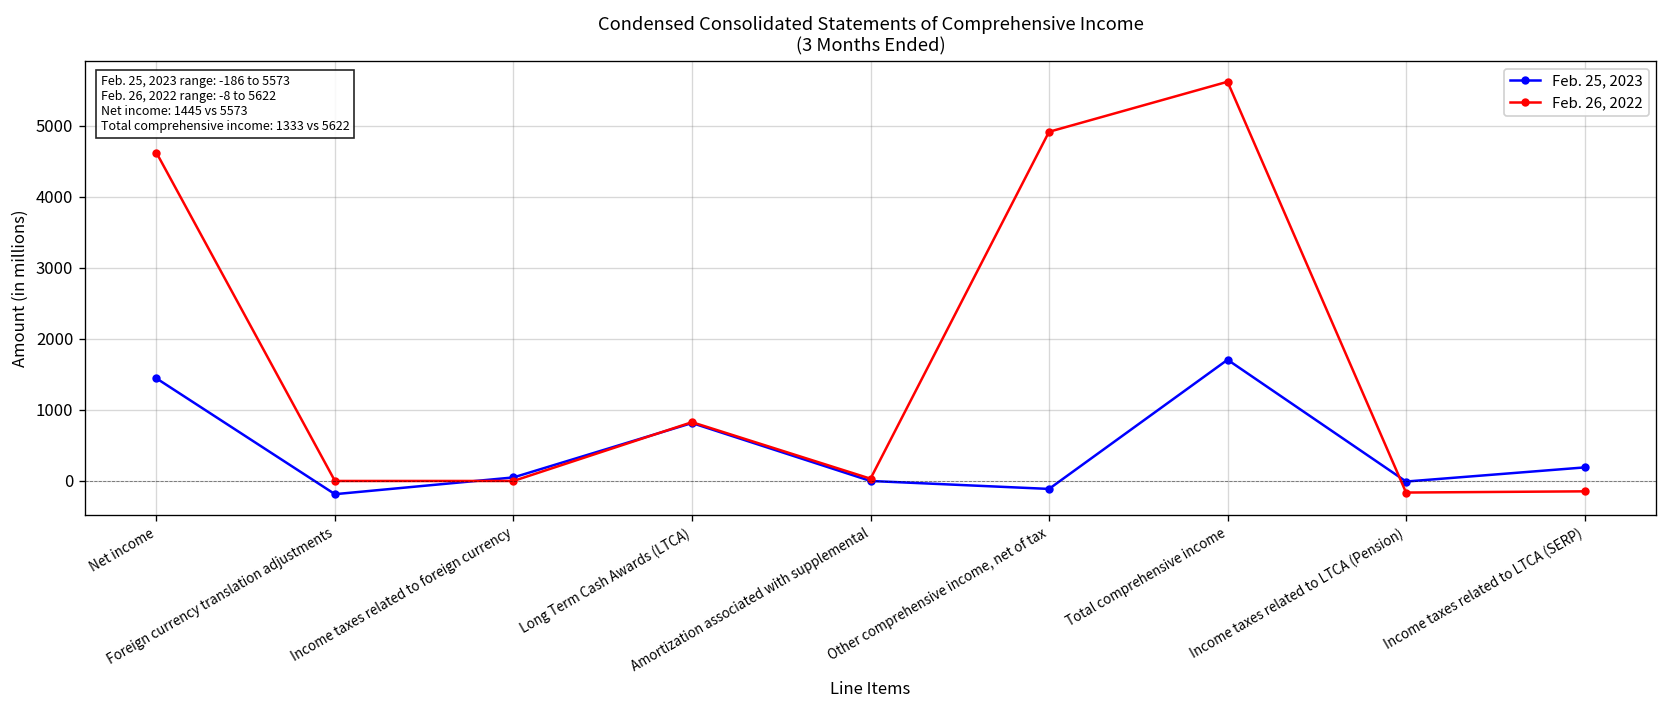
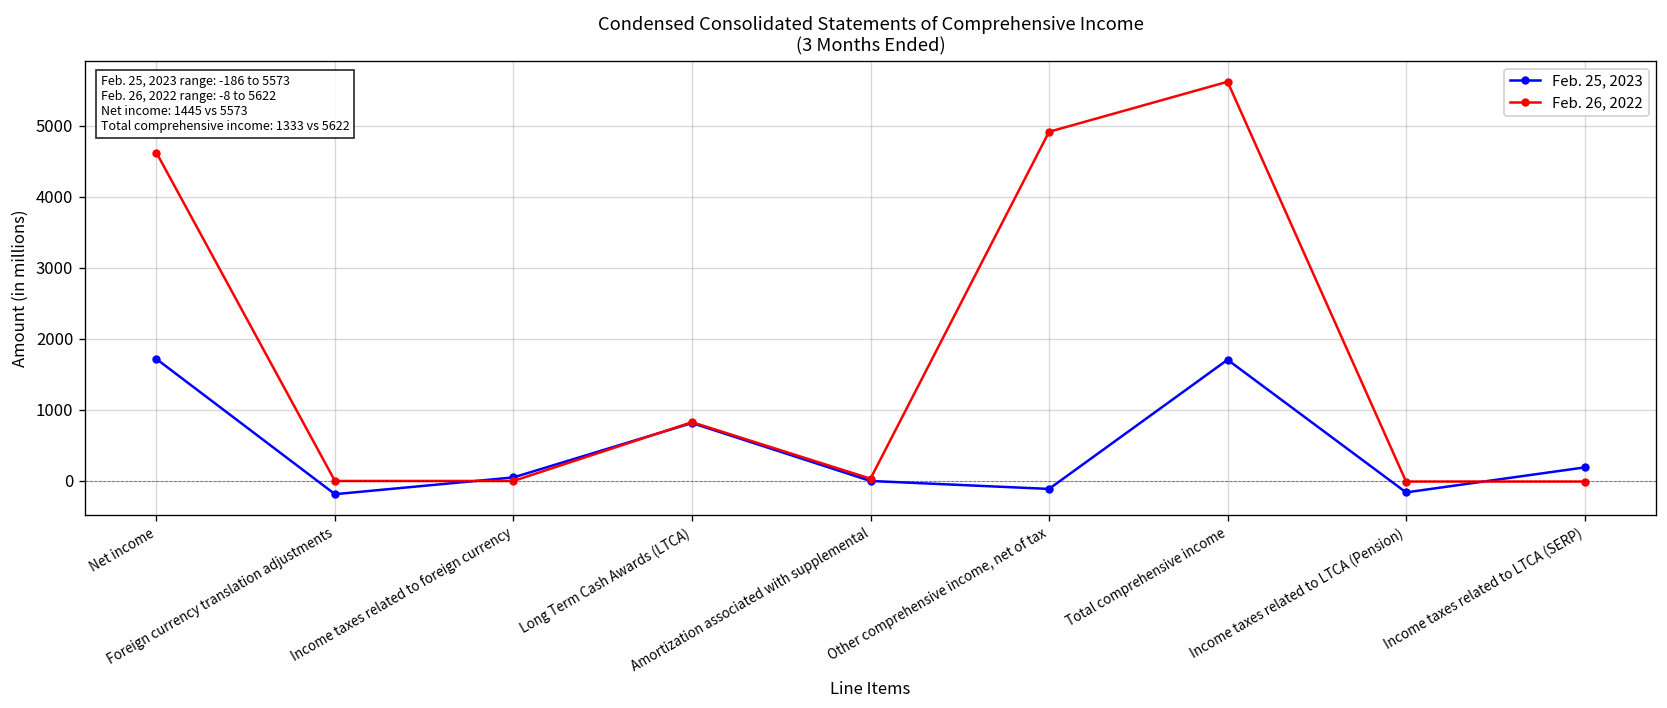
  {
    "Feb. 25, 2023": {
-     "Net income": 1400,
+     "Net income": 1700,
      "Foreign currency translation adjustments": -200,
      "Income taxes related to foreign currency": 100,
      "Other comprehensive income, net of tax": -100,
      "Total comprehensive income": 1700,
-     "Income taxes related to LTCA (Pension)": 0,
+     "Income taxes related to LTCA (Pension)": -200,
      "Income taxes related to LTCA (SERP)": 200
    },
    "Feb. 26, 2022": {
      "Foreign currency translation adjustments": 0,
      "Income taxes related to foreign currency": 0,
      "Other comprehensive income, net of tax": 4900,
      "Total comprehensive income": 5600,
-     "Income taxes related to LTCA (Pension)": -200,
-     "Income taxes related to LTCA (SERP)": -100
+     "Income taxes related to LTCA (Pension)": 0,
+     "Income taxes related to LTCA (SERP)": 0
    }
  }
